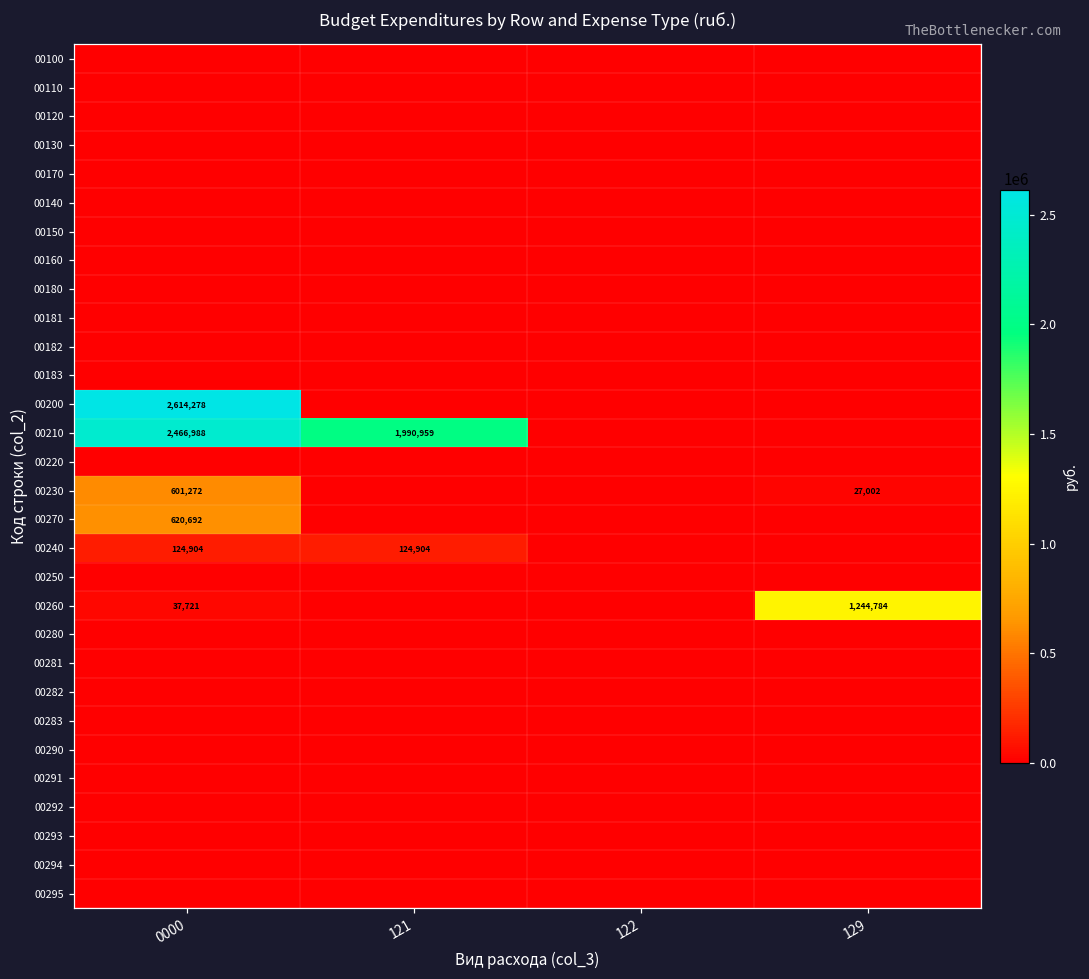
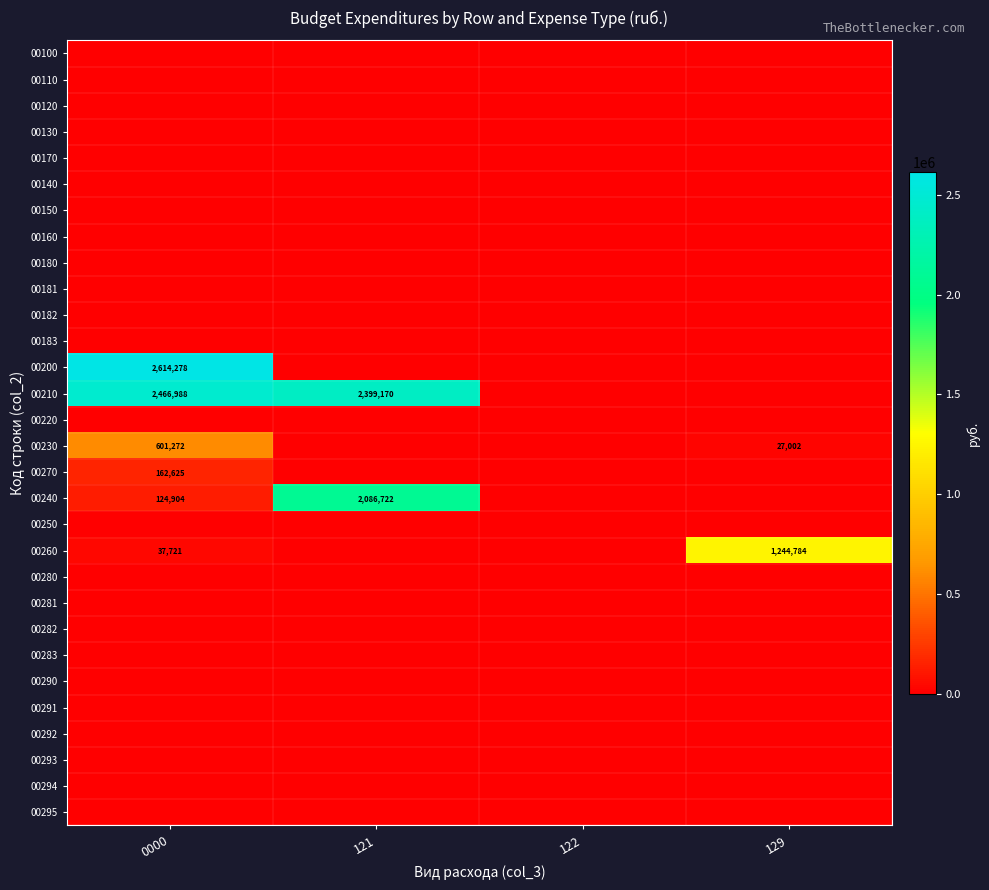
  {
    "00200": {
      "0000": "2,614,278"
    },
    "00210": {
      "0000": "2,466,988",
-     "121": "1,990,959"
+     "121": "2,399,170"
    },
    "00230": {
      "0000": "601,272",
      "129": "27,002"
    },
    "00270": {
-     "0000": "620,692"
+     "0000": "162,625"
    },
    "00240": {
      "0000": "124,904",
-     "121": "124,904"
+     "121": "2,086,722"
    },
    "00260": {
      "0000": "37,721",
      "129": "1,244,784"
    }
  }
